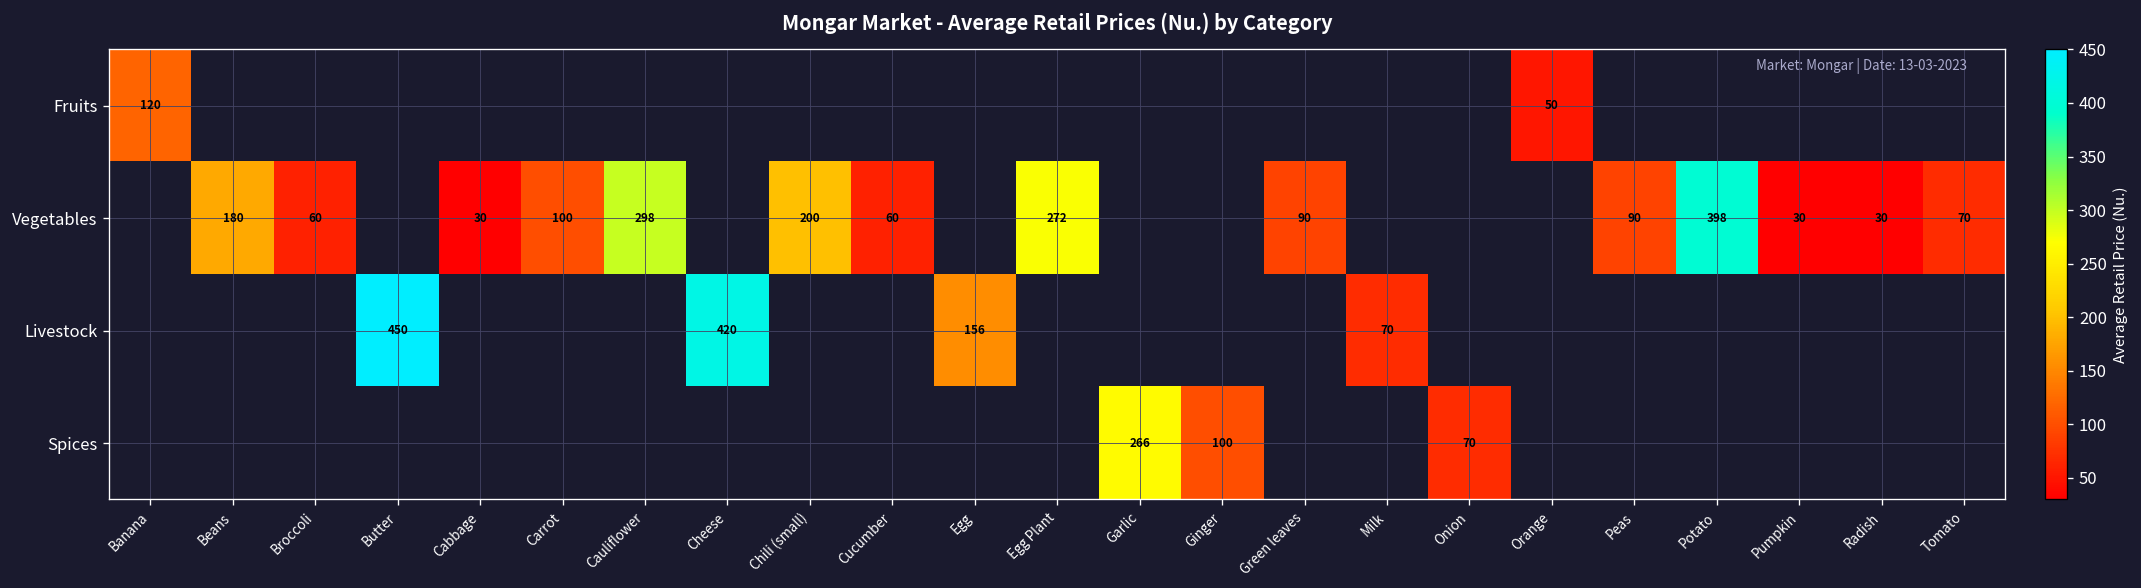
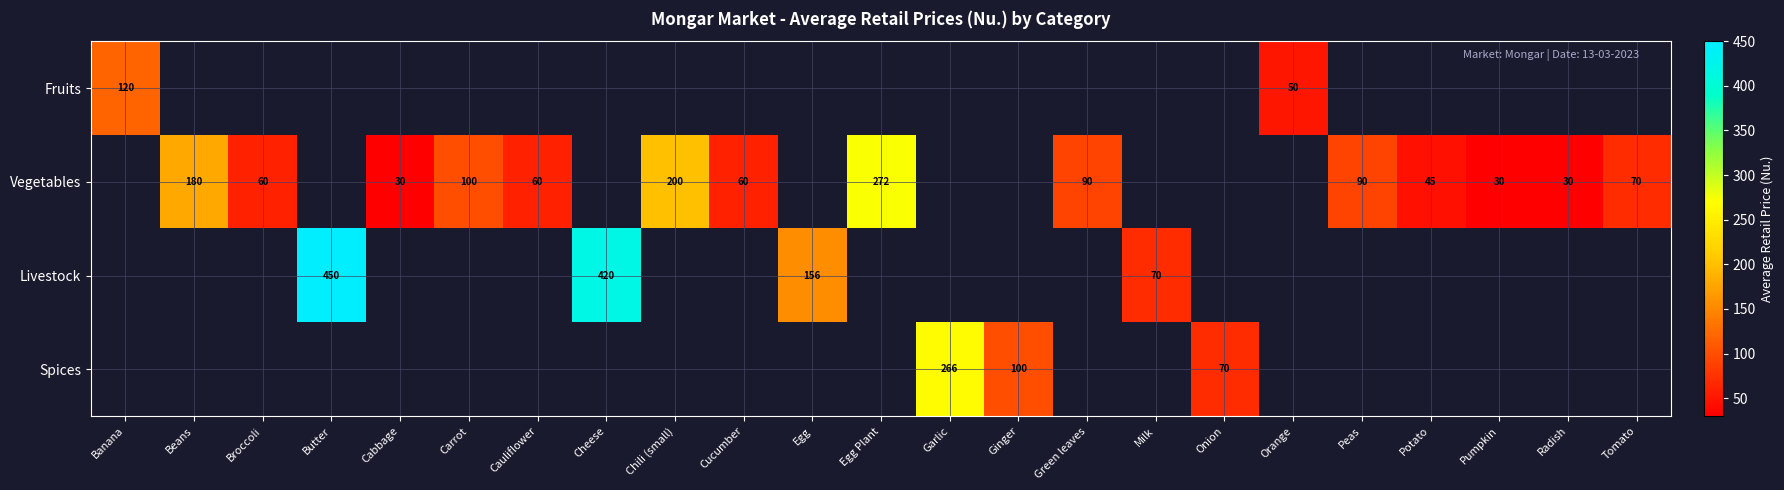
  {
    "Fruits": {
      "Banana": 120,
      "Orange": 50
    },
    "Vegetables": {
      "Beans": 180,
      "Broccoli": 60,
      "Cabbage": 30,
      "Carrot": 100,
-     "Cauliflower": 298,
+     "Cauliflower": 60,
      "Chili (small)": 200,
      "Cucumber": 60,
      "Egg Plant": 272,
      "Green leaves": 90,
      "Peas": 90,
-     "Potato": 398,
+     "Potato": 45,
      "Pumpkin": 30,
      "Radish": 30,
      "Tomato": 70
    },
    "Livestock": {
      "Butter": 450,
      "Cheese": 420,
      "Egg": 156,
      "Milk": 70
    },
    "Spices": {
      "Garlic": 266,
      "Ginger": 100,
      "Onion": 70
    }
  }
